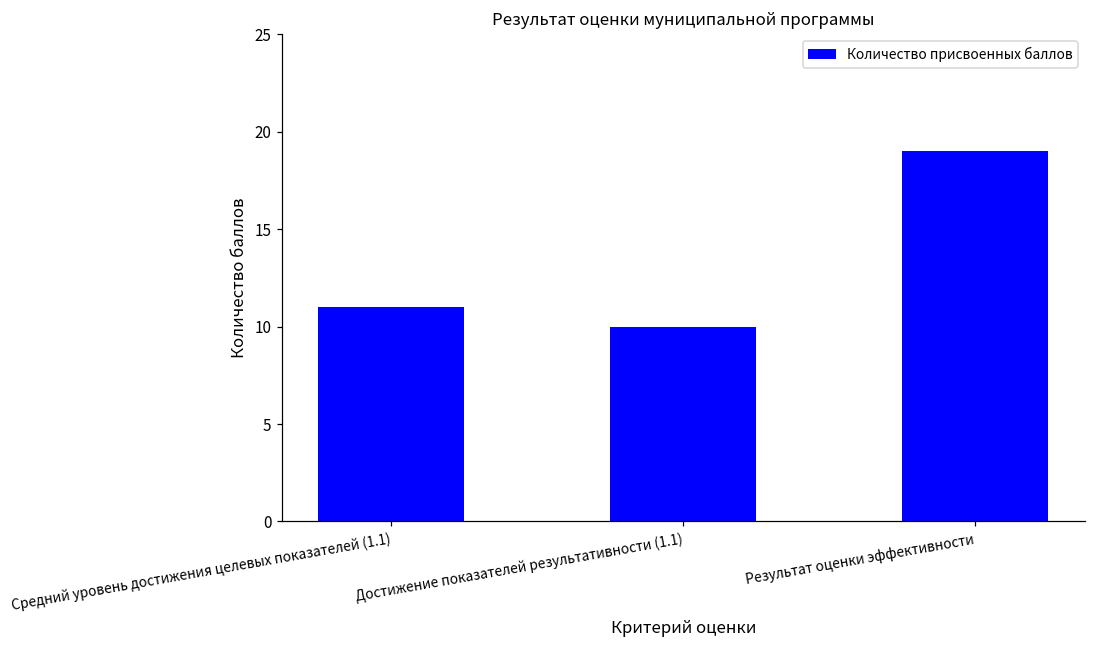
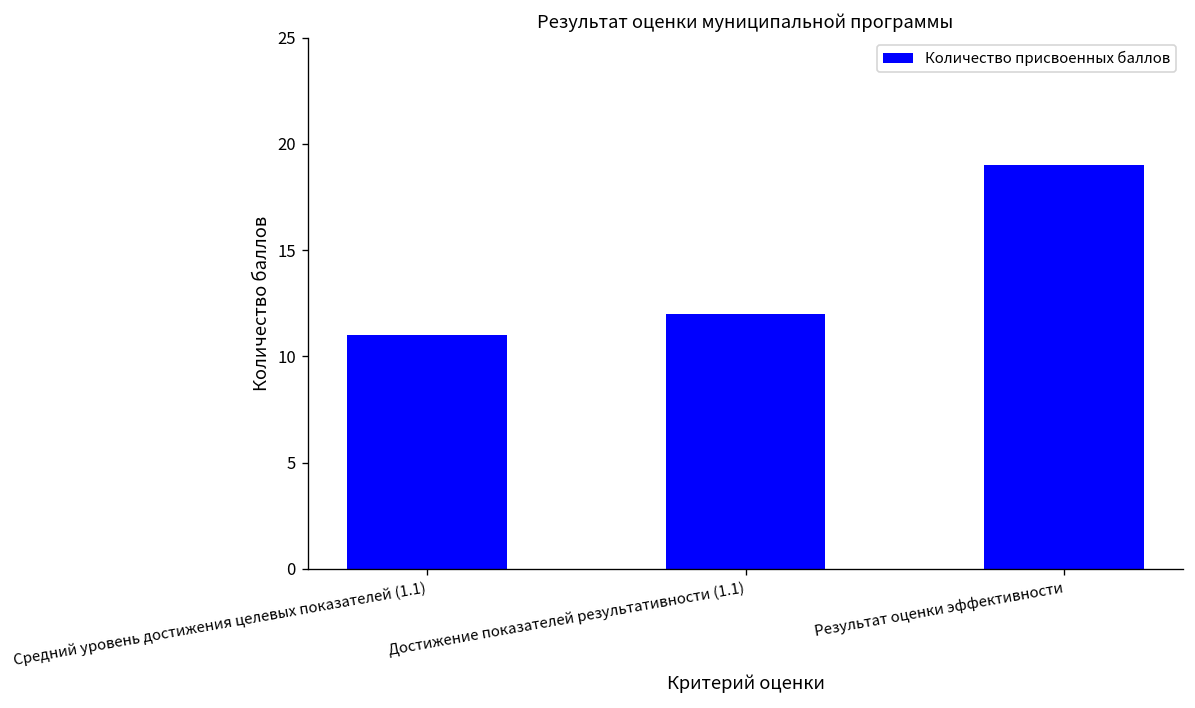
  {
    "Средний уровень достижения целевых показателей (1.1)": 11,
-   "Достижение показателей результативности (1.1)": 10,
+   "Достижение показателей результативности (1.1)": 12,
    "Результат оценки эффективности": 19
  }
